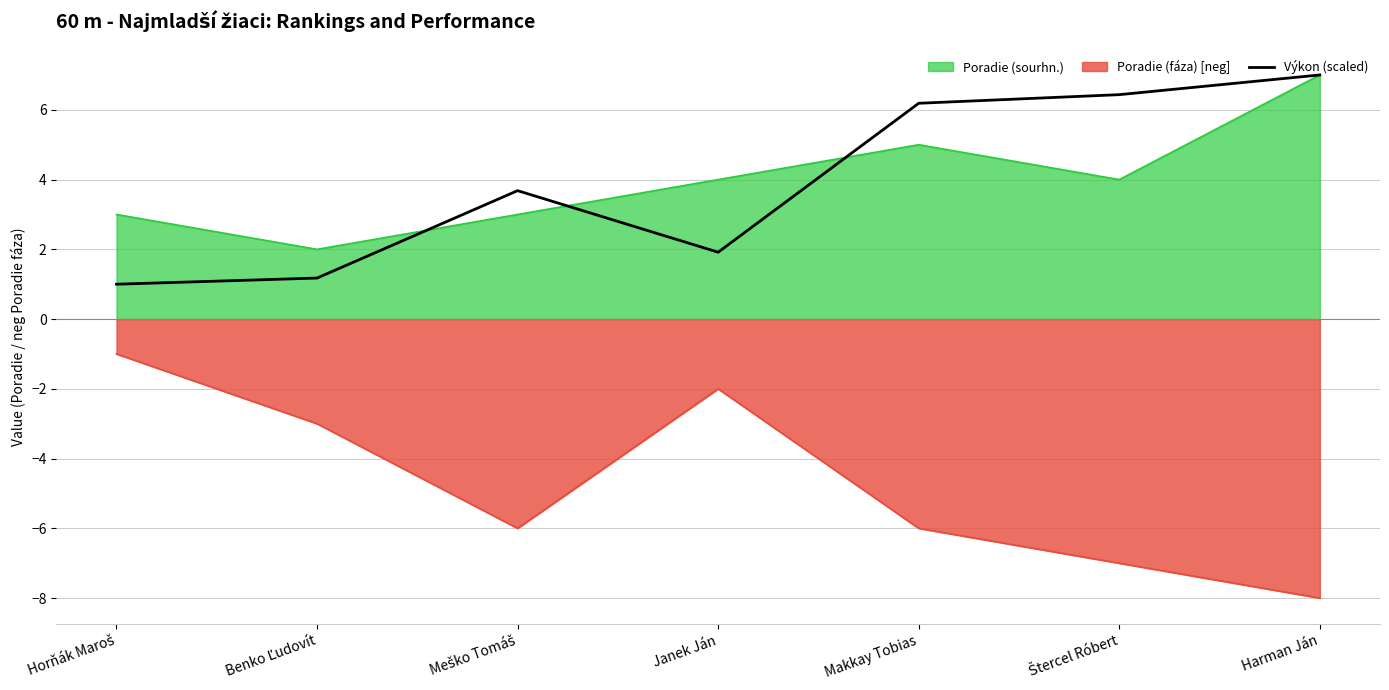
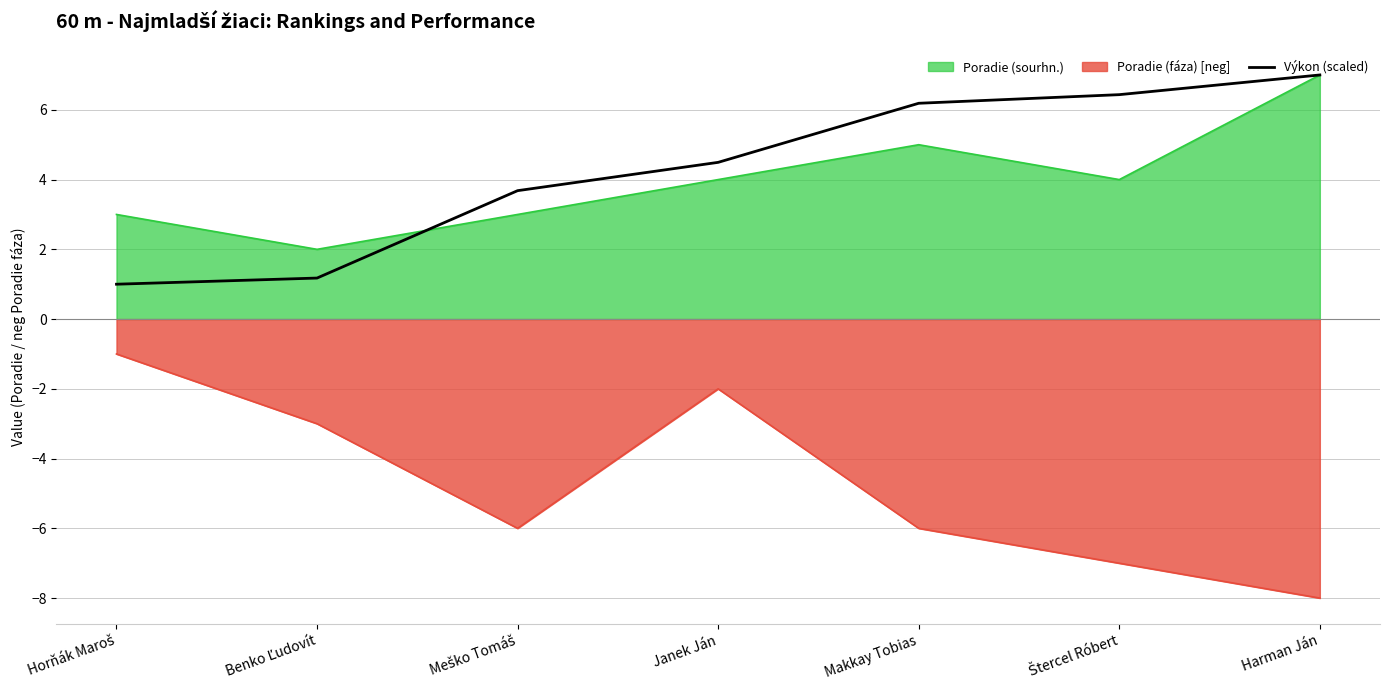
  {
    "Poradie (sourhn.)": {
      "Horňák Maroš": 3.0,
      "Benko Ľudovít": 2.0,
      "Meško Tomáš": 3.0,
      "Janek Ján": 4.0,
      "Makkay Tobias": 5.0,
      "Štercel Róbert": 4.0
    },
    "Výkon (scaled)": {
      "Horňák Maroš": 1.0,
      "Benko Ľudovít": 1.2,
      "Meško Tomáš": 3.7,
-     "Janek Ján": 1.9,
+     "Janek Ján": 4.5,
      "Makkay Tobias": 6.2,
      "Štercel Róbert": 6.4
    }
  }
